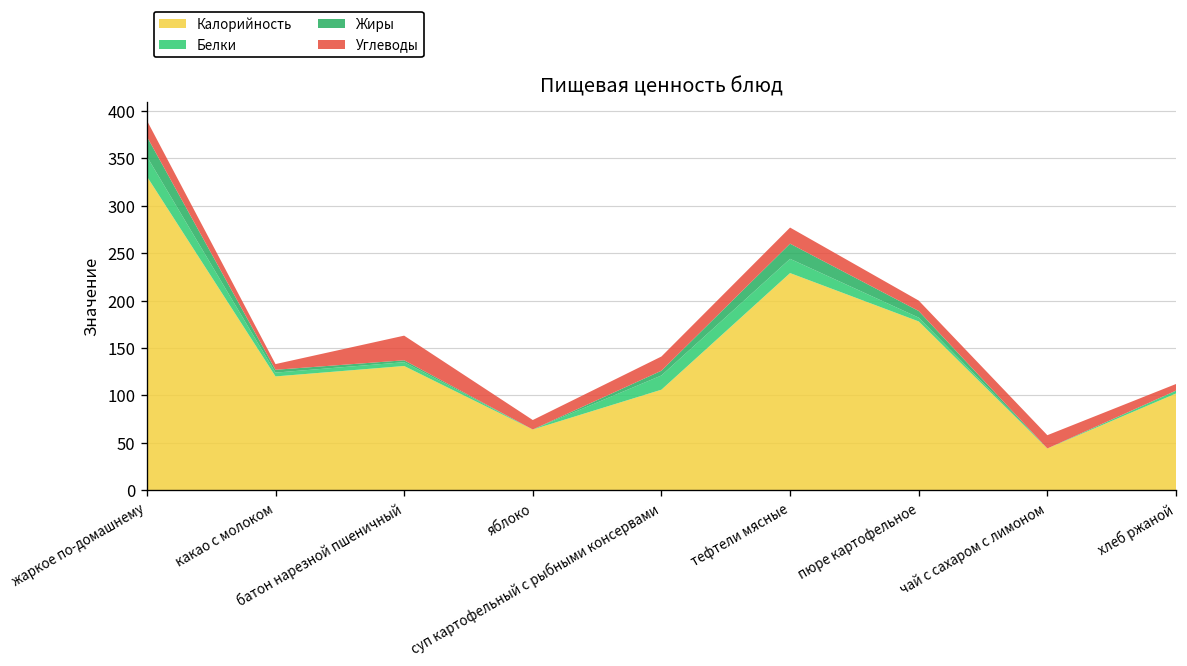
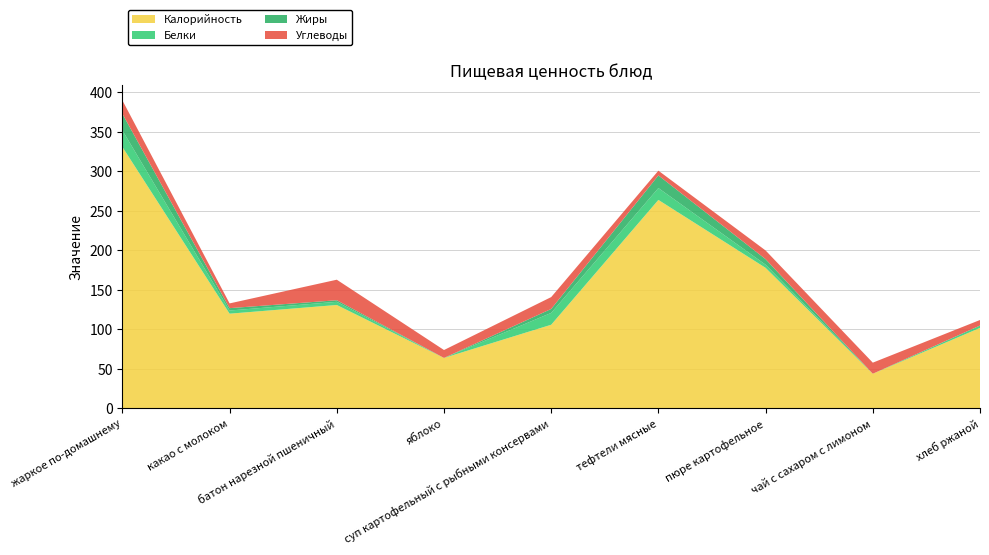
  {
    "Калорийность": {
      "жаркое по-домашнему": 330,
      "какао с молоком": 120,
      "батон нарезной пшеничный": 130,
      "суп картофельный с рыбными консервами": 110,
-     "тефтели мясные": 230,
+     "тефтели мясные": 260,
      "пюре картофельное": 180
    },
    "Углеводы": {
      "жаркое по-домашнему": 20,
      "какао с молоком": 10,
      "батон нарезной пшеничный": 30,
      "яблоко": 10,
      "суп картофельный с рыбными консервами": 20,
-     "тефтели мясные": 20,
+     "тефтели мясные": 10,
      "пюре картофельное": 10,
      "чай с сахаром с лимоном": 10,
      "хлеб ржаной": 10
    }
  }
